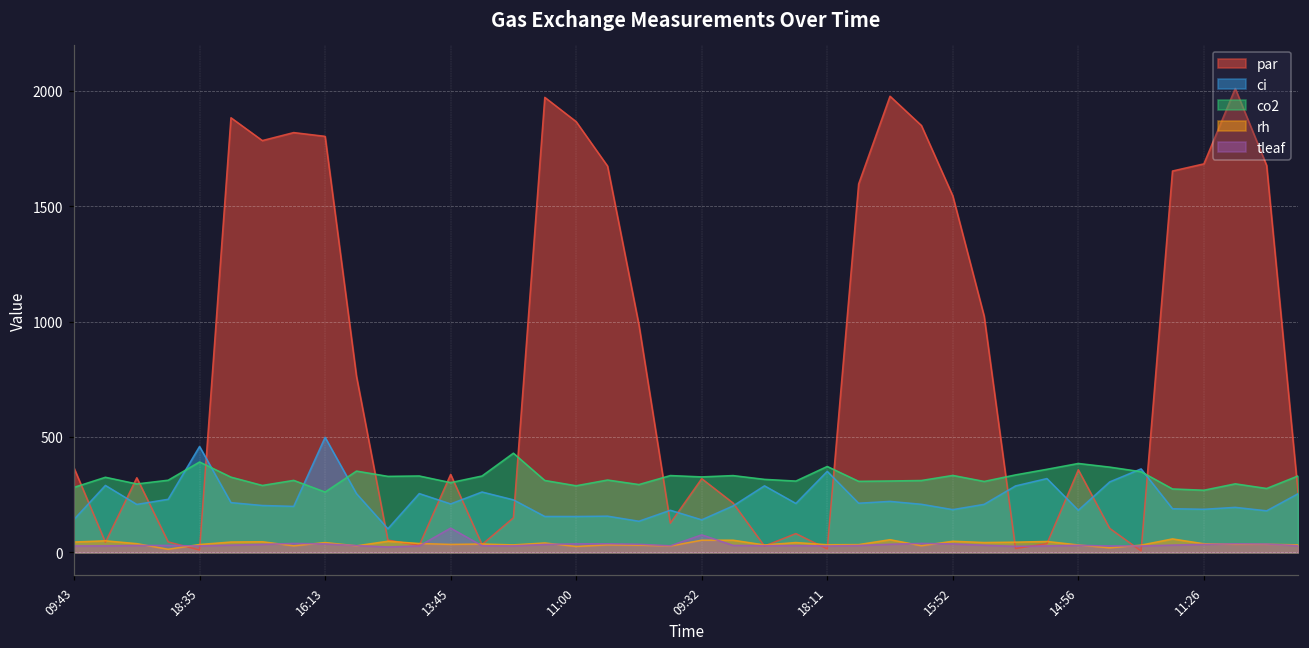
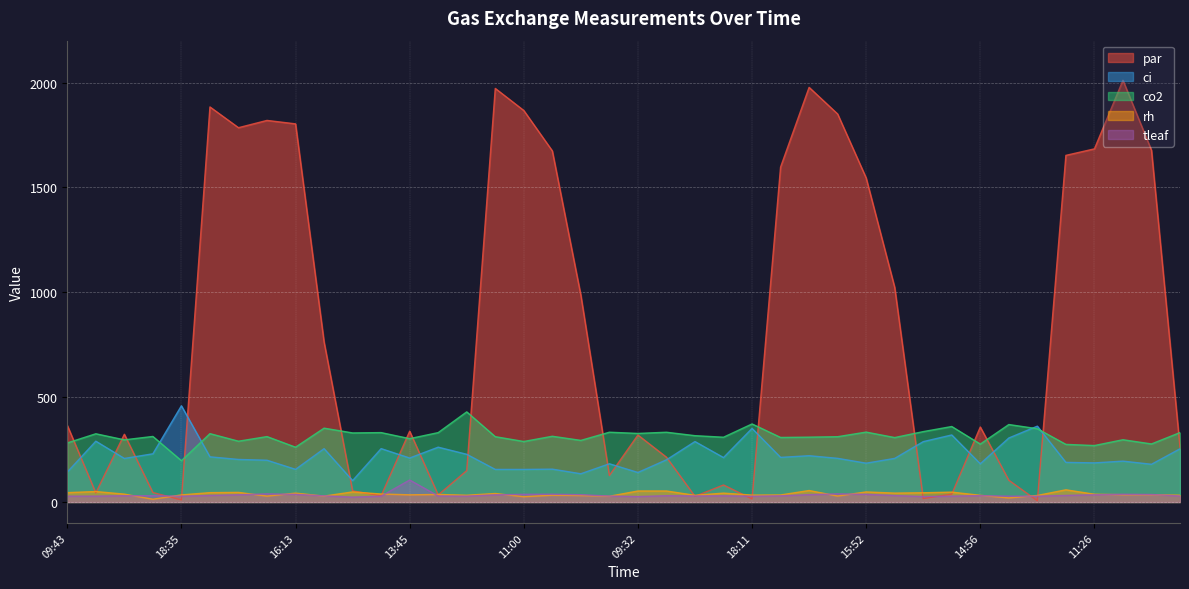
  {
    "par": {
      "09:43": 370,
      "18:35": 10,
      "16:13": 1800,
      "13:45": 340,
      "11:00": 1870,
      "18:11": 10,
      "15:52": 1550,
      "14:56": 360,
      "11:26": 1680
    },
    "ci": {
      "09:43": 140,
      "18:35": 460,
-     "16:13": 500,
+     "16:13": 160,
      "13:45": 210,
      "11:00": 160,
      "09:32": 140,
      "18:11": 350,
      "15:52": 180,
      "14:56": 180,
      "11:26": 190
    },
    "co2": {
      "09:43": 280,
-     "18:35": 390,
+     "18:35": 200,
      "16:13": 260,
      "13:45": 300,
      "11:00": 290,
      "18:11": 370,
      "15:52": 330,
-     "14:56": 390,
+     "14:56": 280,
      "11:26": 270
    },
    "rh": {
      "09:43": 40,
      "13:45": 30,
      "09:32": 50
    },
    "tleaf": {
      "09:43": 30,
      "13:45": 100,
-     "09:32": 80
+     "09:32": 30
    }
  }
